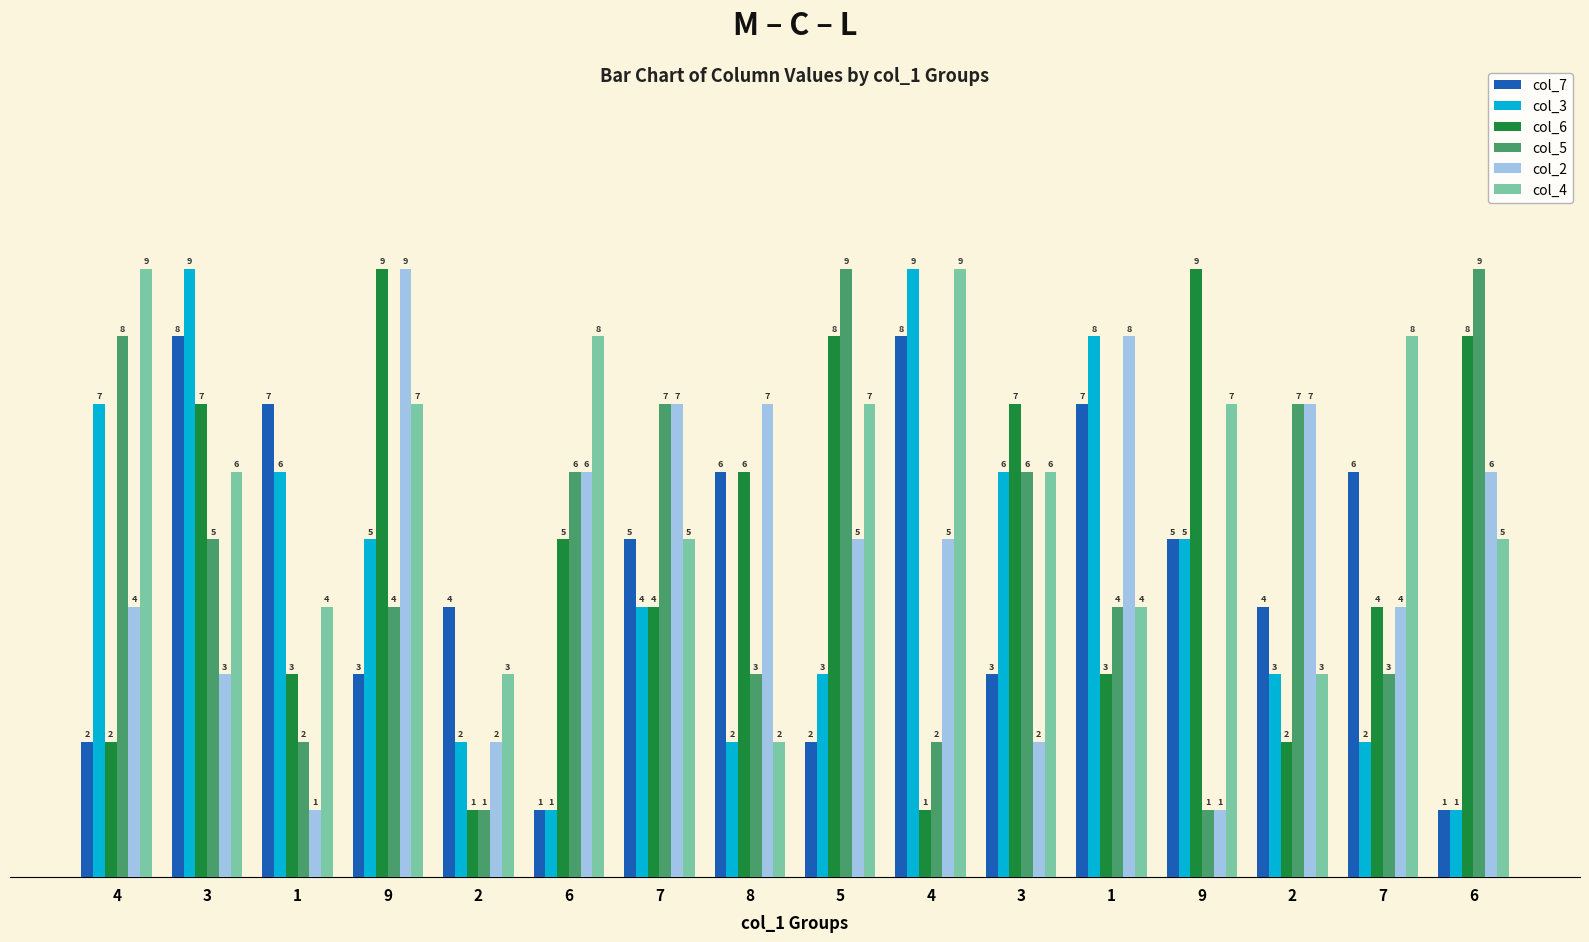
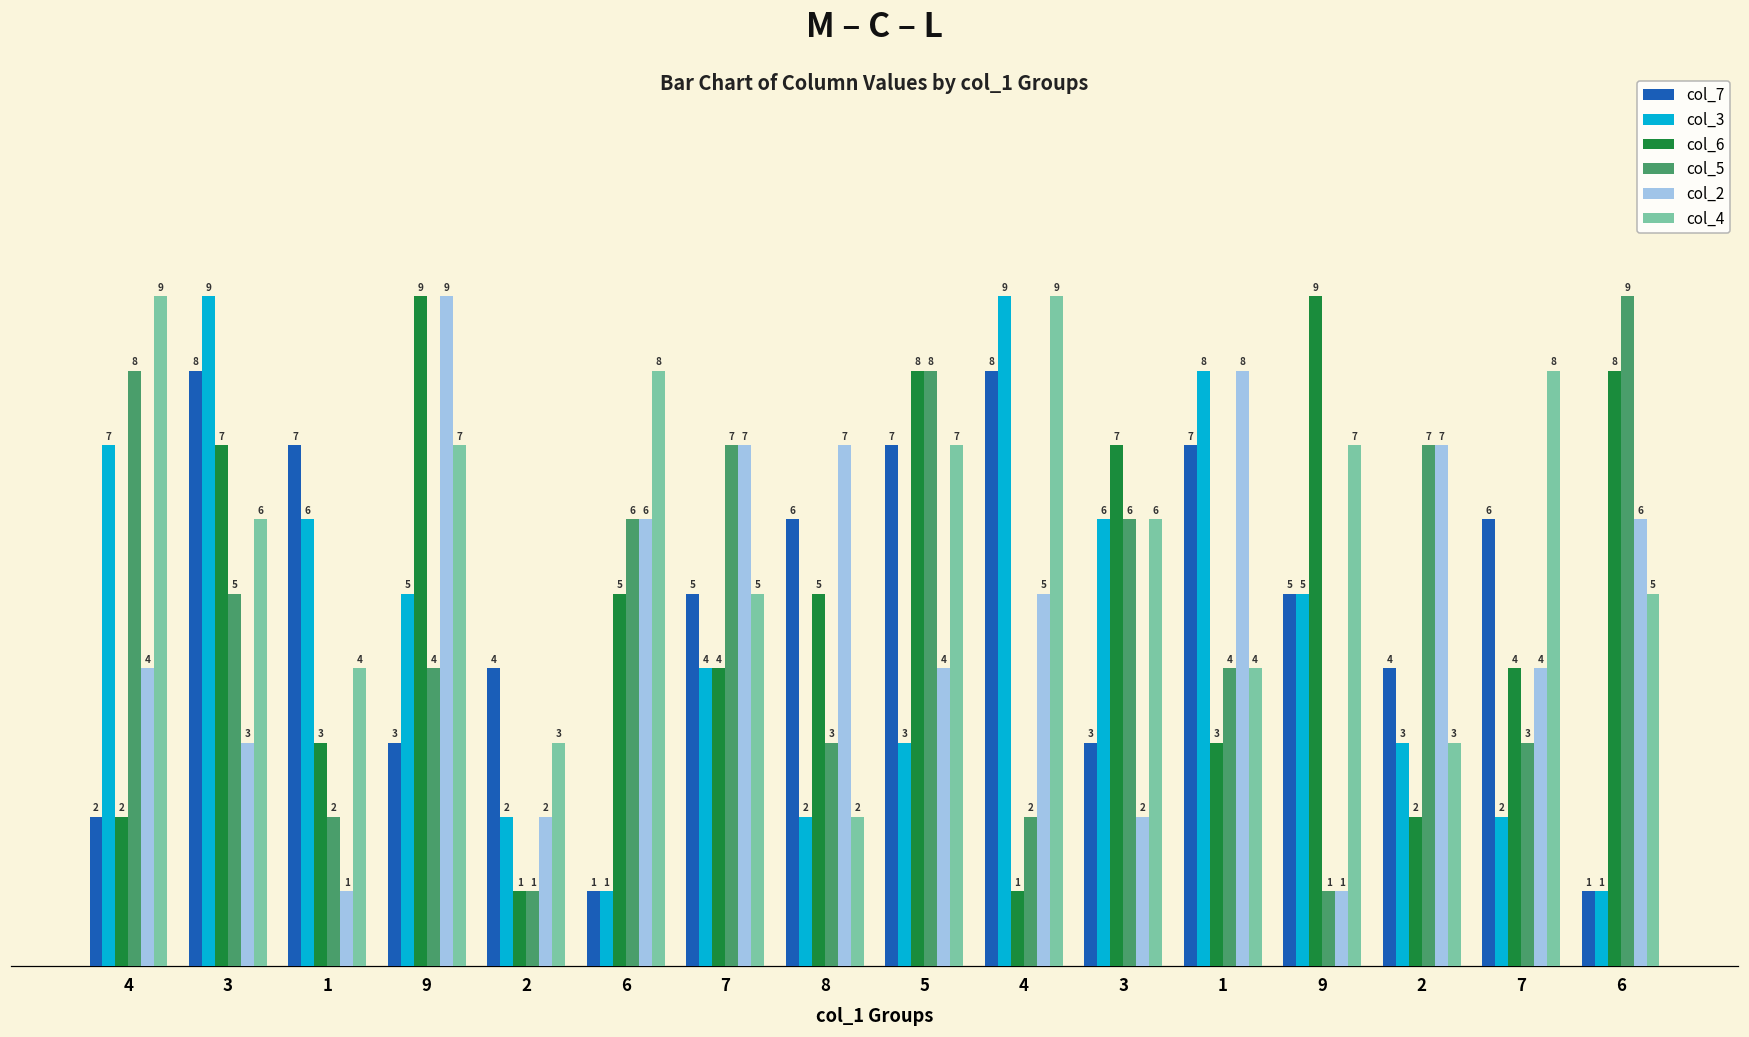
  {
    "col_7": {
      "8": 6,
-     "5": 2
+     "5": 7
    },
    "col_3": {
      "8": 2,
      "5": 3
    },
    "col_6": {
-     "8": 6,
+     "8": 5,
      "5": 8
    },
    "col_5": {
      "8": 3,
-     "5": 9
+     "5": 8
    },
    "col_2": {
      "8": 7,
-     "5": 5
+     "5": 4
    },
    "col_4": {
      "8": 2,
      "5": 7
    }
  }
